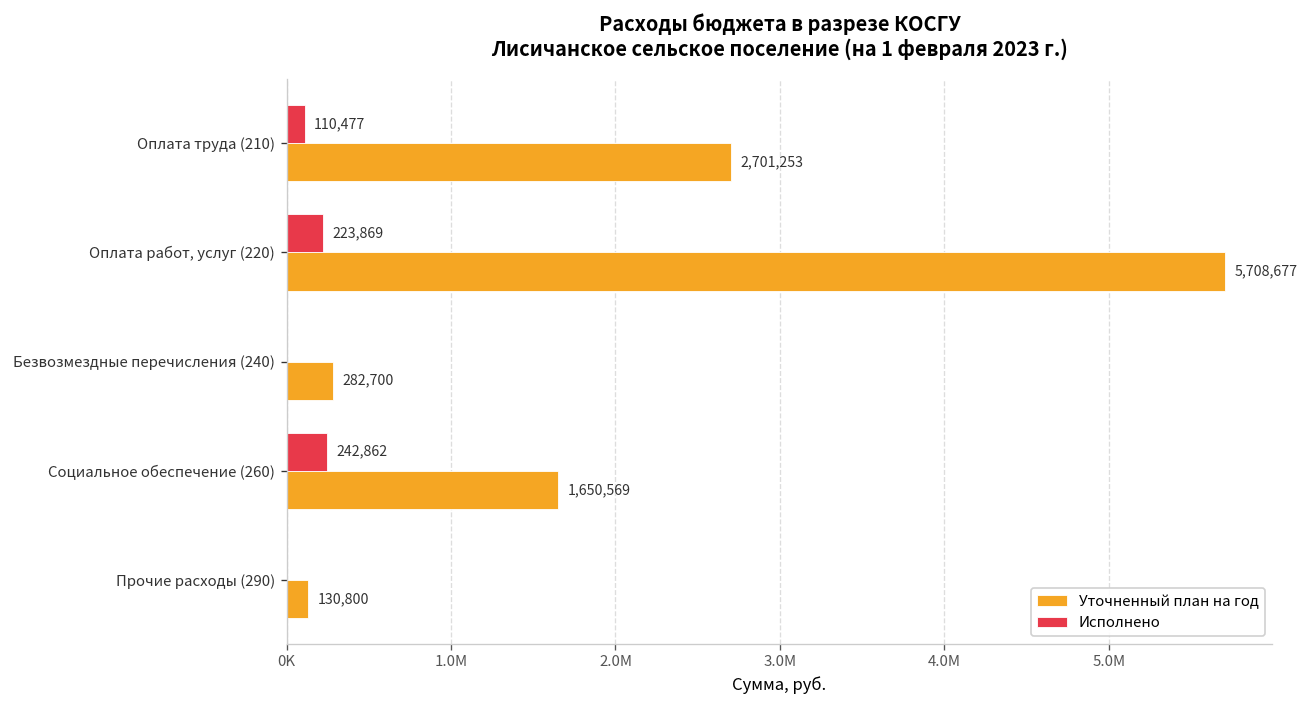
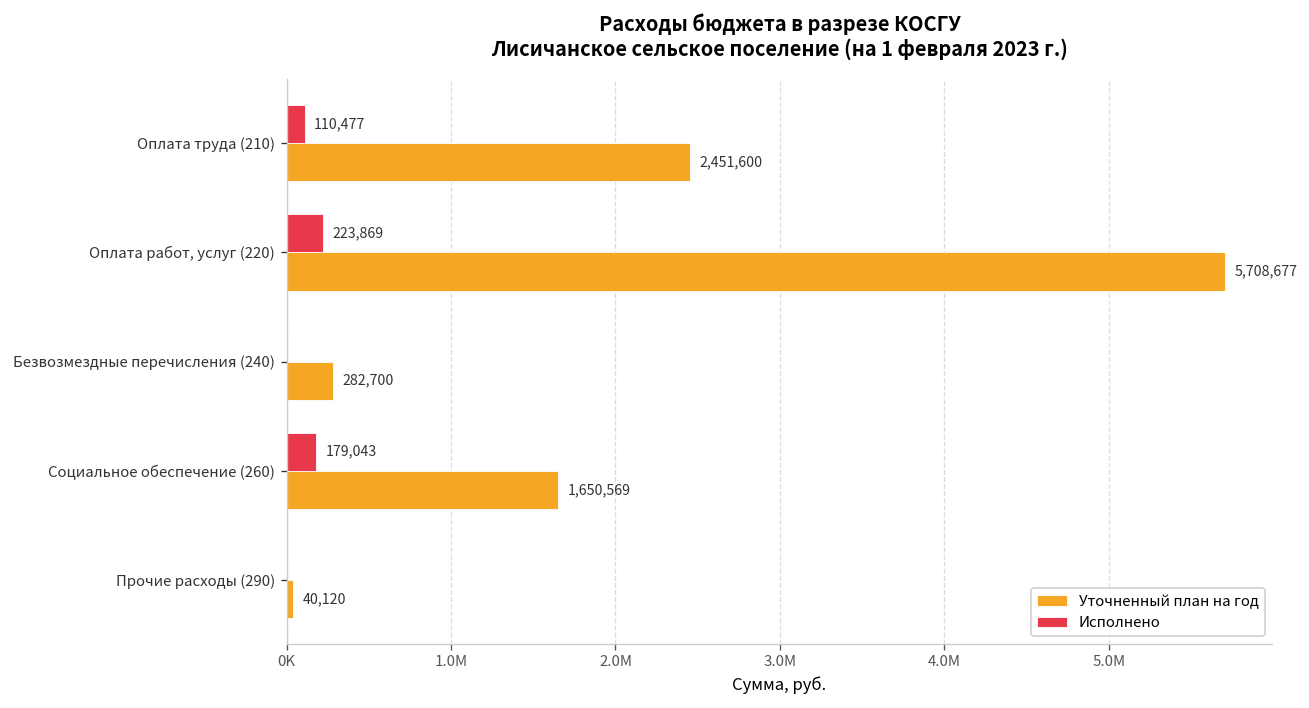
  {
    "Уточненный план на год": {
-     "Оплата труда (210)": "2,701,253",
+     "Оплата труда (210)": "2,451,600",
      "Оплата работ, услуг (220)": "5,708,677",
      "Безвозмездные перечисления (240)": "282,700",
      "Социальное обеспечение (260)": "1,650,569",
-     "Прочие расходы (290)": "130,800"
+     "Прочие расходы (290)": "40,120"
    },
    "Исполнено": {
      "Оплата труда (210)": "110,477",
      "Оплата работ, услуг (220)": "223,869",
-     "Социальное обеспечение (260)": "242,862"
+     "Социальное обеспечение (260)": "179,043"
    }
  }
